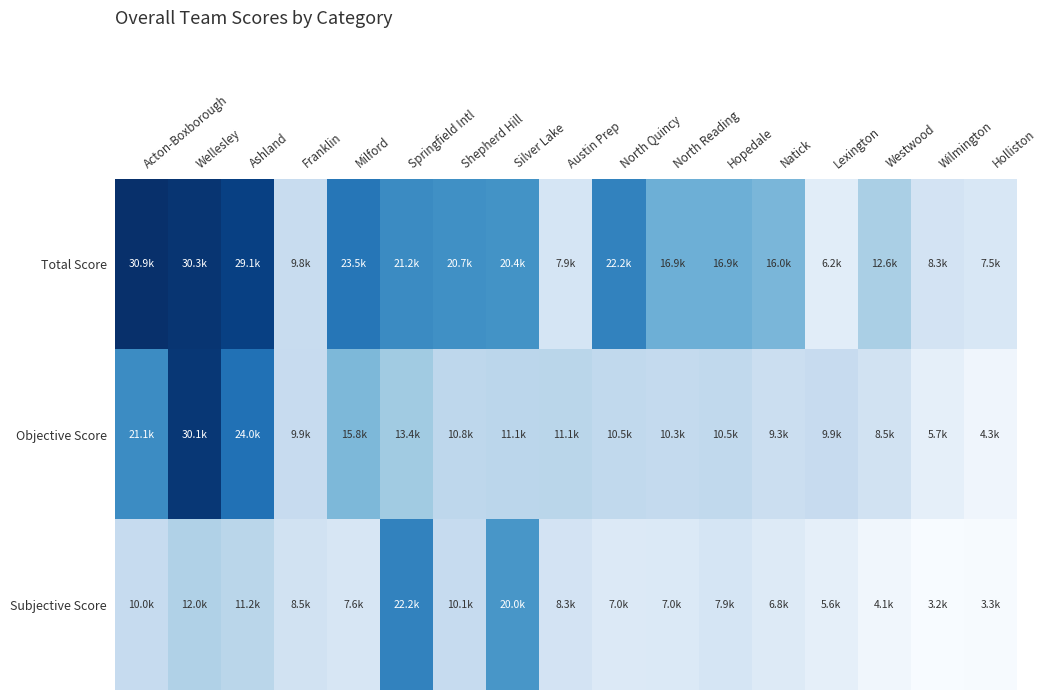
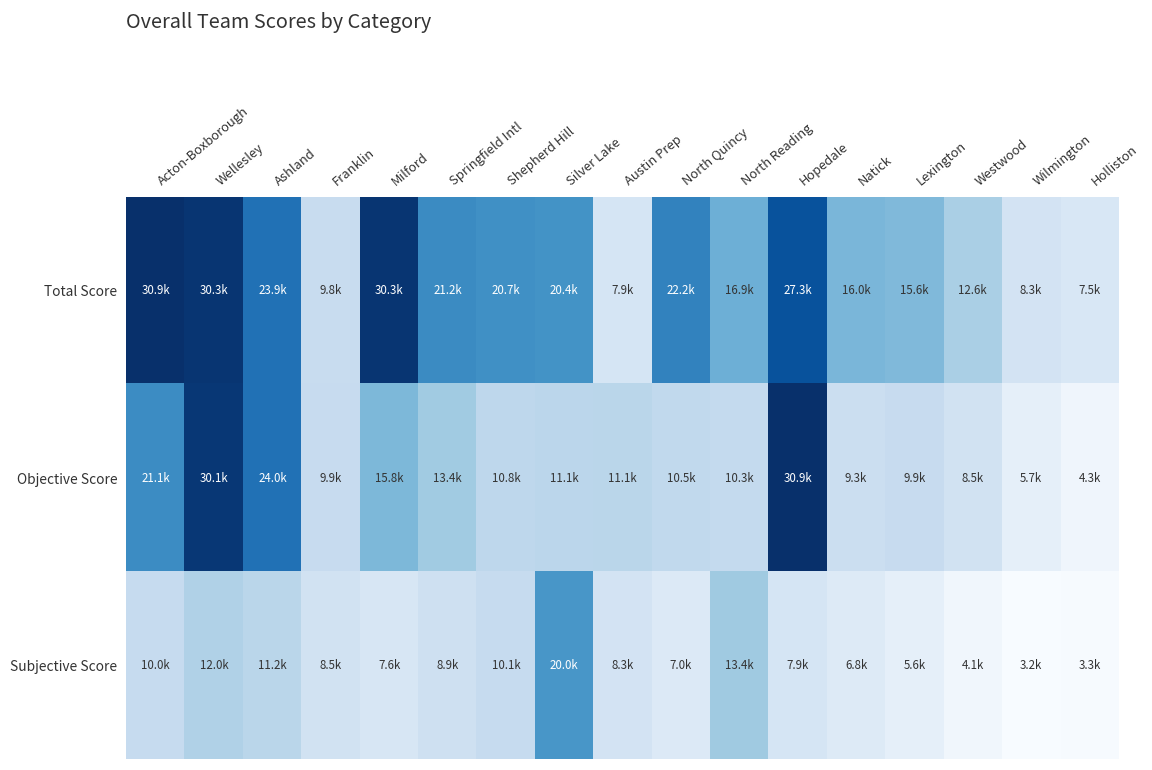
  {
    "Total Score": {
      "Acton-Boxborough": "30.9k",
      "Wellesley": "30.3k",
-     "Ashland": "29.1k",
+     "Ashland": "23.9k",
      "Franklin": "9.8k",
-     "Milford": "23.5k",
+     "Milford": "30.3k",
      "Springfield Intl": "21.2k",
      "Shepherd Hill": "20.7k",
      "Silver Lake": "20.4k",
      "Austin Prep": "7.9k",
      "North Quincy": "22.2k",
      "North Reading": "16.9k",
-     "Hopedale": "16.9k",
+     "Hopedale": "27.3k",
      "Natick": "16.0k",
-     "Lexington": "6.2k",
+     "Lexington": "15.6k",
      "Westwood": "12.6k",
      "Wilmington": "8.3k",
      "Holliston": "7.5k"
    },
    "Objective Score": {
      "Acton-Boxborough": "21.1k",
      "Wellesley": "30.1k",
      "Ashland": "24.0k",
      "Franklin": "9.9k",
      "Milford": "15.8k",
      "Springfield Intl": "13.4k",
      "Shepherd Hill": "10.8k",
      "Silver Lake": "11.1k",
      "Austin Prep": "11.1k",
      "North Quincy": "10.5k",
      "North Reading": "10.3k",
-     "Hopedale": "10.5k",
+     "Hopedale": "30.9k",
      "Natick": "9.3k",
      "Lexington": "9.9k",
      "Westwood": "8.5k",
      "Wilmington": "5.7k",
      "Holliston": "4.3k"
    },
    "Subjective Score": {
      "Acton-Boxborough": "10.0k",
      "Wellesley": "12.0k",
      "Ashland": "11.2k",
      "Franklin": "8.5k",
      "Milford": "7.6k",
-     "Springfield Intl": "22.2k",
+     "Springfield Intl": "8.9k",
      "Shepherd Hill": "10.1k",
      "Silver Lake": "20.0k",
      "Austin Prep": "8.3k",
      "North Quincy": "7.0k",
-     "North Reading": "7.0k",
+     "North Reading": "13.4k",
      "Hopedale": "7.9k",
      "Natick": "6.8k",
      "Lexington": "5.6k",
      "Westwood": "4.1k",
      "Wilmington": "3.2k",
      "Holliston": "3.3k"
    }
  }
